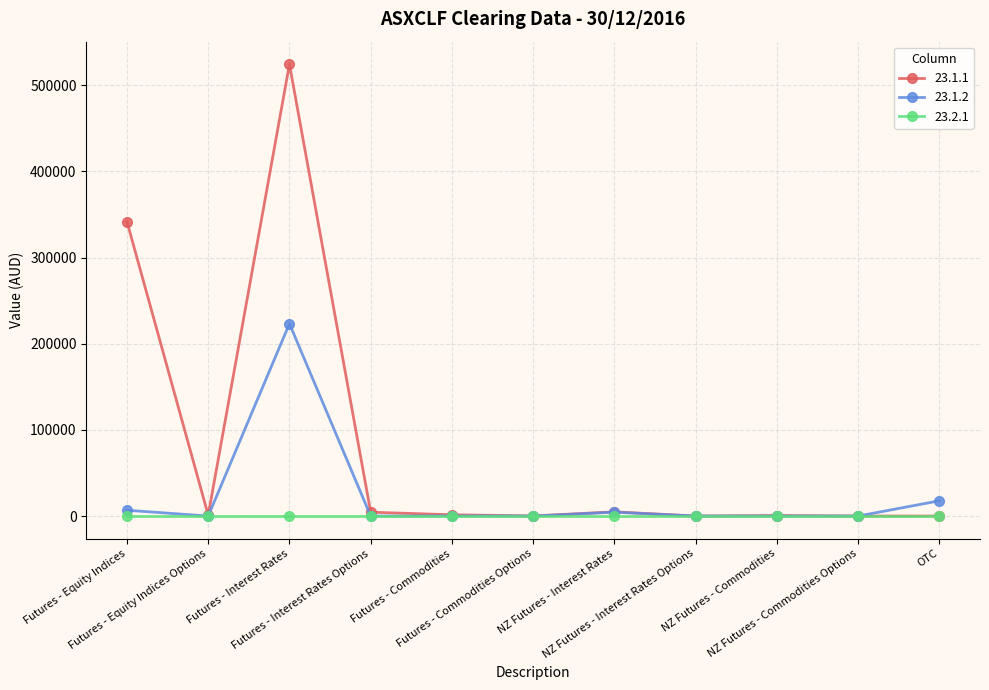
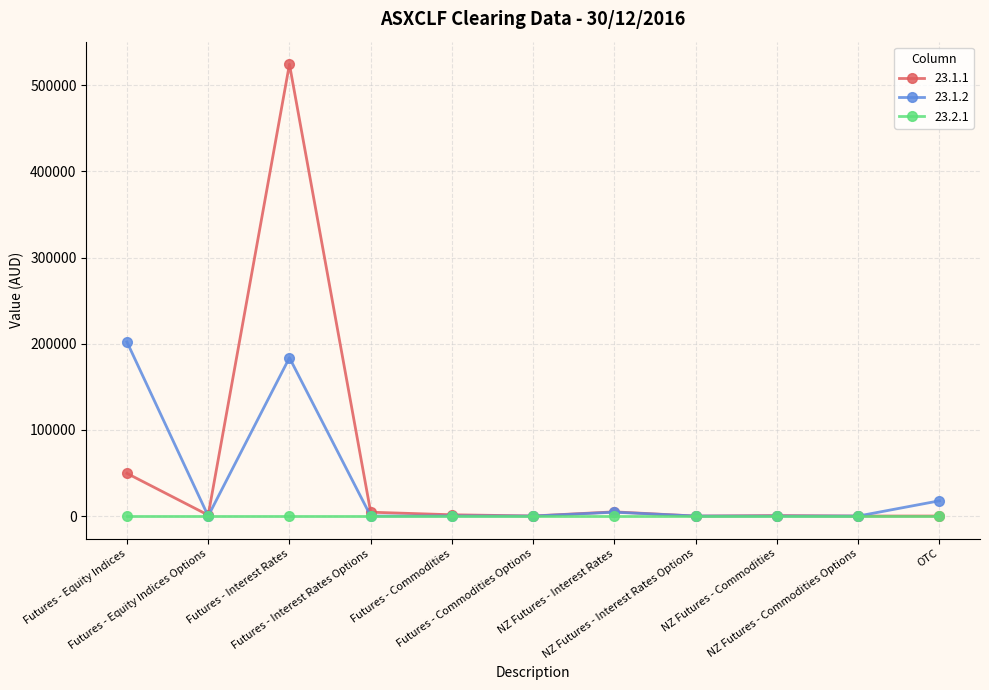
  {
    "23.1.1": {
-     "Futures - Equity Indices": 340000,
+     "Futures - Equity Indices": 50000,
      "Futures - Interest Rates": 520000,
      "Futures - Interest Rates Options": 0
    },
    "23.1.2": {
-     "Futures - Equity Indices": 10000,
-     "Futures - Interest Rates": 220000,
+     "Futures - Equity Indices": 200000,
+     "Futures - Interest Rates": 180000,
      "OTC": 20000
    },
    "23.2.1": {
      "Futures - Equity Indices": 0,
      "Futures - Interest Rates": 0,
      "NZ Futures - Interest Rates": 0
    }
  }
